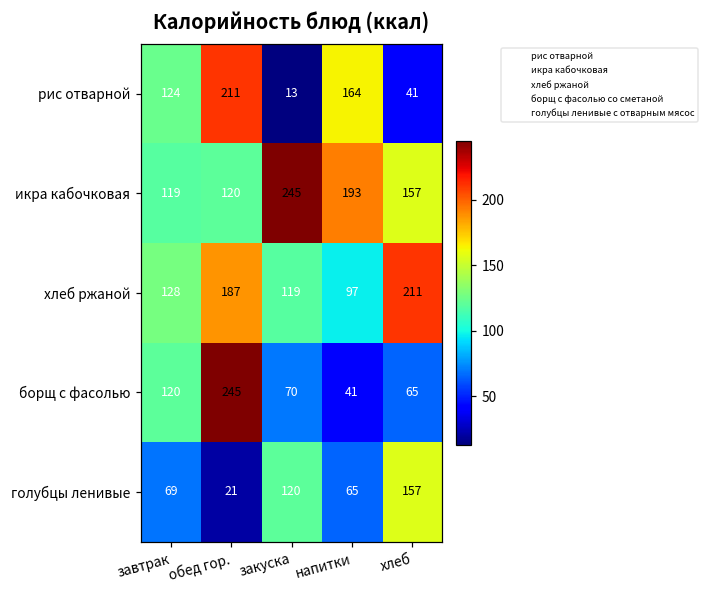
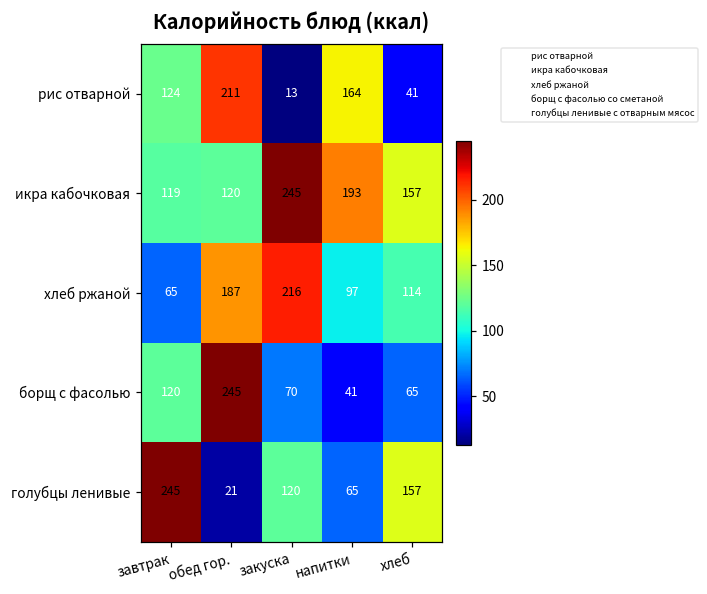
  {
    "рис отварной": {
      "завтрак": 124,
      "обед гор.": 211,
      "закуска": 13,
      "напитки": 164,
      "хлеб": 41
    },
    "икра кабочковая": {
      "завтрак": 119,
      "обед гор.": 120,
      "закуска": 245,
      "напитки": 193,
      "хлеб": 157
    },
    "хлеб ржаной": {
-     "завтрак": 128,
+     "завтрак": 65,
      "обед гор.": 187,
-     "закуска": 119,
+     "закуска": 216,
      "напитки": 97,
-     "хлеб": 211
+     "хлеб": 114
    },
    "борщ с фасолью": {
      "завтрак": 120,
      "обед гор.": 245,
      "закуска": 70,
      "напитки": 41,
      "хлеб": 65
    },
    "голубцы ленивые": {
-     "завтрак": 69,
+     "завтрак": 245,
      "обед гор.": 21,
      "закуска": 120,
      "напитки": 65,
      "хлеб": 157
    }
  }
